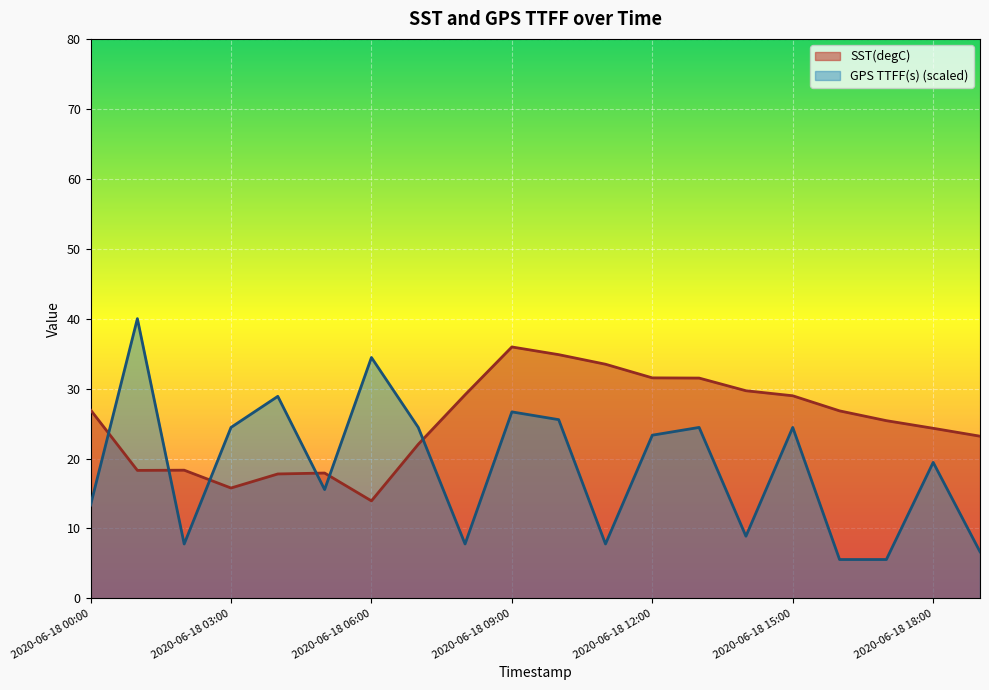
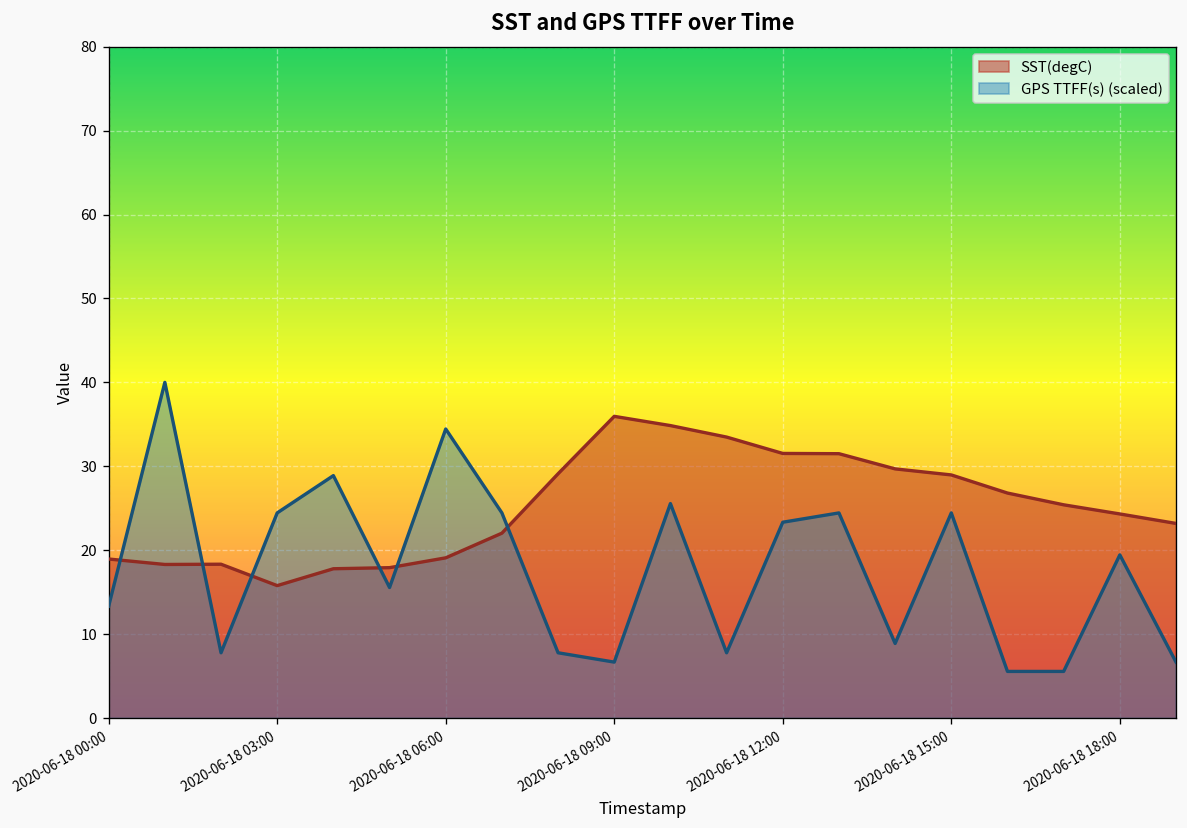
  {
    "SST(degC)": {
-     "2020-06-18 00:00": 27,
+     "2020-06-18 00:00": 19,
      "2020-06-18 03:00": 16,
-     "2020-06-18 06:00": 14,
+     "2020-06-18 06:00": 19,
      "2020-06-18 09:00": 36,
      "2020-06-18 12:00": 32,
      "2020-06-18 15:00": 29,
      "2020-06-18 18:00": 24
    },
    "GPS TTFF(s) (scaled)": {
      "2020-06-18 00:00": 13,
      "2020-06-18 03:00": 24,
      "2020-06-18 06:00": 34,
-     "2020-06-18 09:00": 27,
+     "2020-06-18 09:00": 7,
      "2020-06-18 12:00": 23,
      "2020-06-18 15:00": 24,
      "2020-06-18 18:00": 19
    }
  }
